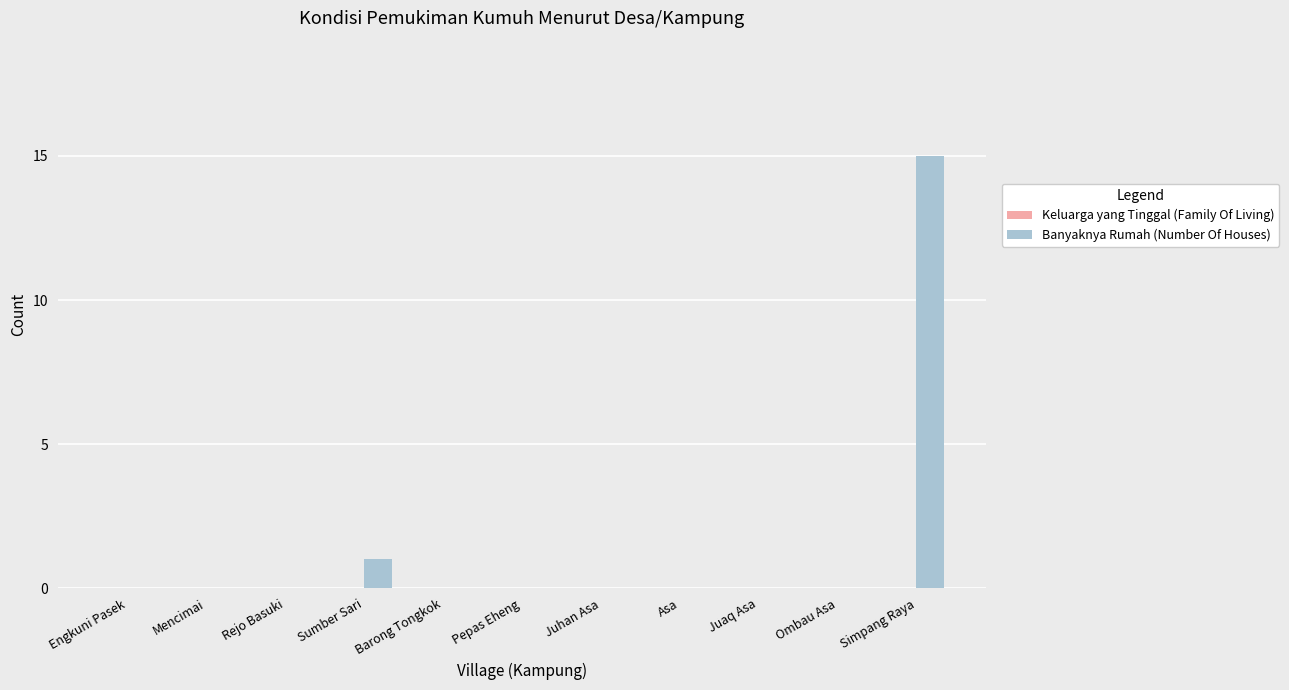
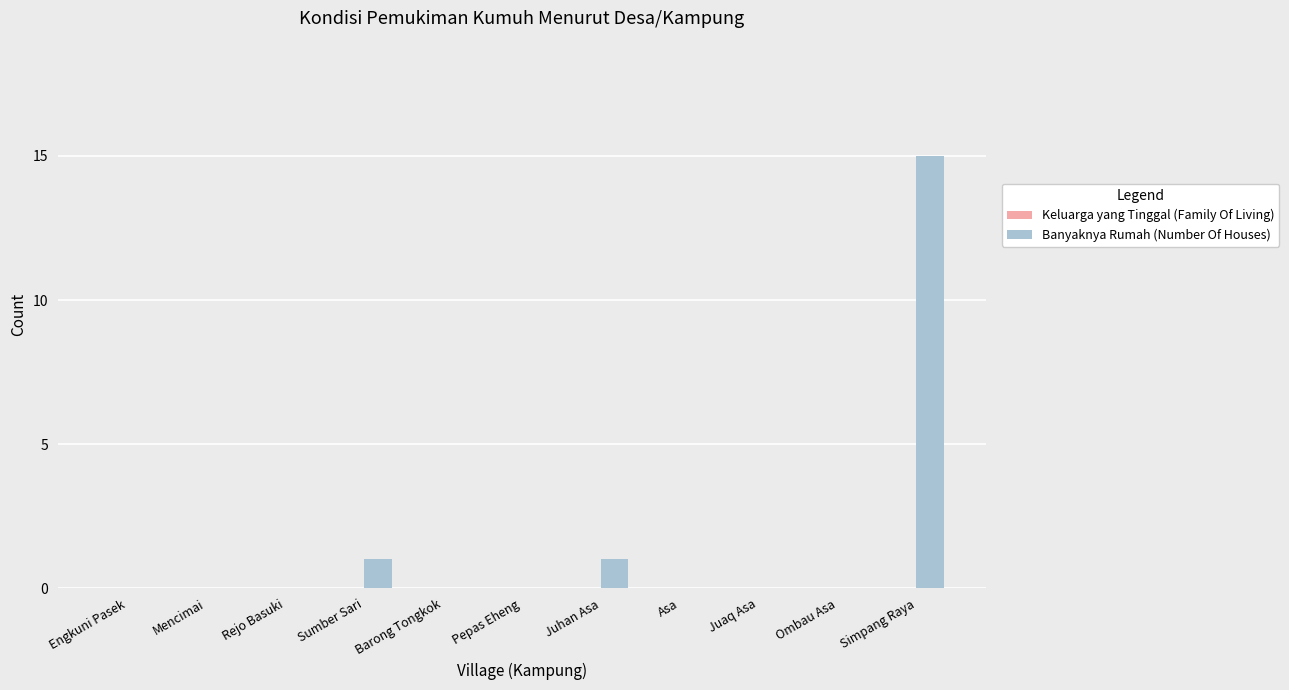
  {
    "Keluarga yang Tinggal (Family Of Living)": {
      "Engkuni Pasek": 0,
      "Mencimai": 0,
      "Rejo Basuki": 0,
      "Sumber Sari": 0,
      "Barong Tongkok": 0,
      "Pepas Eheng": 0,
      "Juhan Asa": 0,
      "Asa": 0,
      "Juaq Asa": 0,
      "Ombau Asa": 0,
      "Simpang Raya": 0
    },
    "Banyaknya Rumah (Number Of Houses)": {
      "Engkuni Pasek": 0,
      "Mencimai": 0,
      "Rejo Basuki": 0,
      "Sumber Sari": 1,
      "Barong Tongkok": 0,
      "Pepas Eheng": 0,
-     "Juhan Asa": 0,
+     "Juhan Asa": 1,
      "Asa": 0,
      "Juaq Asa": 0,
      "Ombau Asa": 0,
      "Simpang Raya": 15
    }
  }
